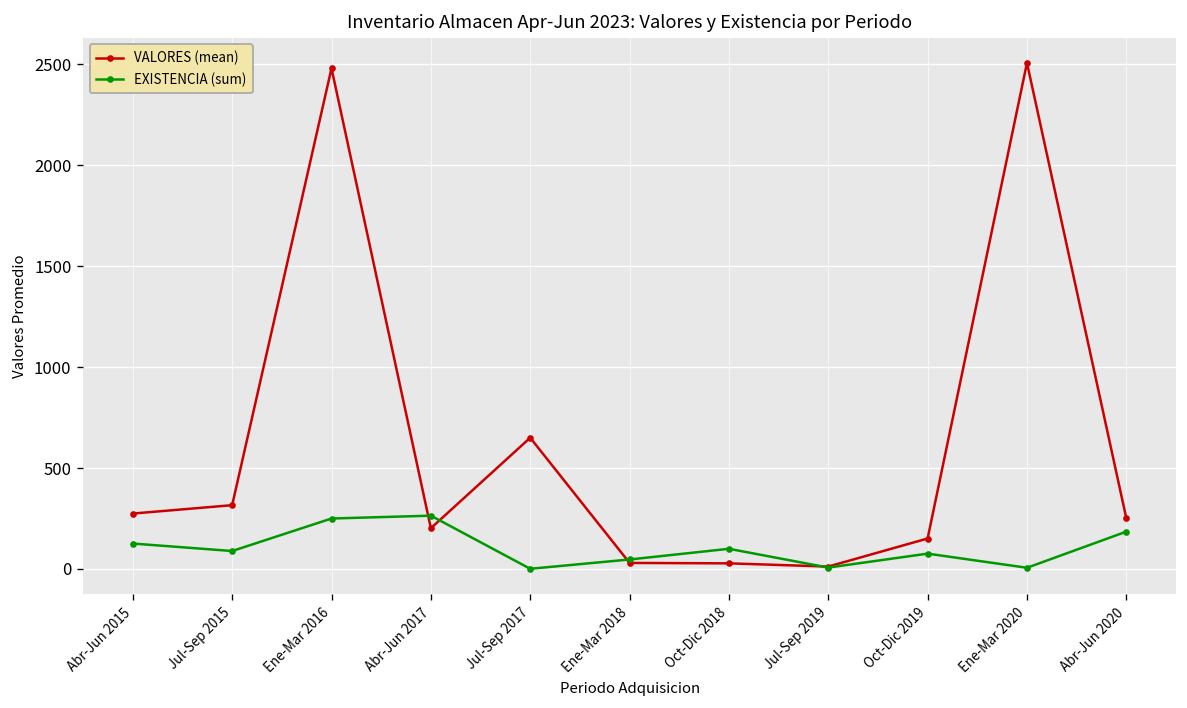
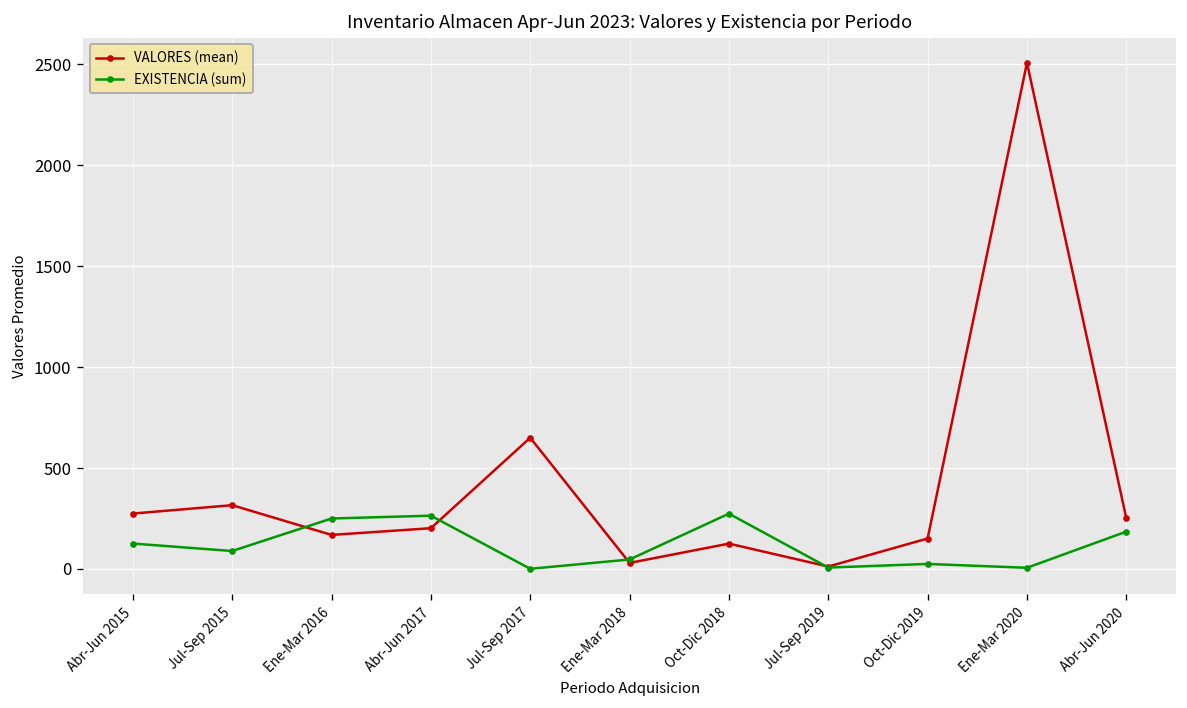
  {
    "VALORES (mean)": {
      "Abr-Jun 2015": 270,
      "Jul-Sep 2015": 320,
-     "Ene-Mar 2016": 2480,
+     "Ene-Mar 2016": 170,
      "Abr-Jun 2017": 200,
      "Jul-Sep 2017": 650,
      "Ene-Mar 2018": 30,
-     "Oct-Dic 2018": 30,
+     "Oct-Dic 2018": 130,
      "Oct-Dic 2019": 150,
      "Ene-Mar 2020": 2510,
      "Abr-Jun 2020": 250
    },
    "EXISTENCIA (sum)": {
      "Abr-Jun 2015": 130,
      "Jul-Sep 2015": 90,
      "Ene-Mar 2016": 250,
      "Abr-Jun 2017": 260,
      "Jul-Sep 2017": 0,
      "Ene-Mar 2018": 50,
-     "Oct-Dic 2018": 100,
-     "Oct-Dic 2019": 80,
+     "Oct-Dic 2018": 270,
+     "Oct-Dic 2019": 30,
      "Ene-Mar 2020": 10,
      "Abr-Jun 2020": 190
    }
  }
